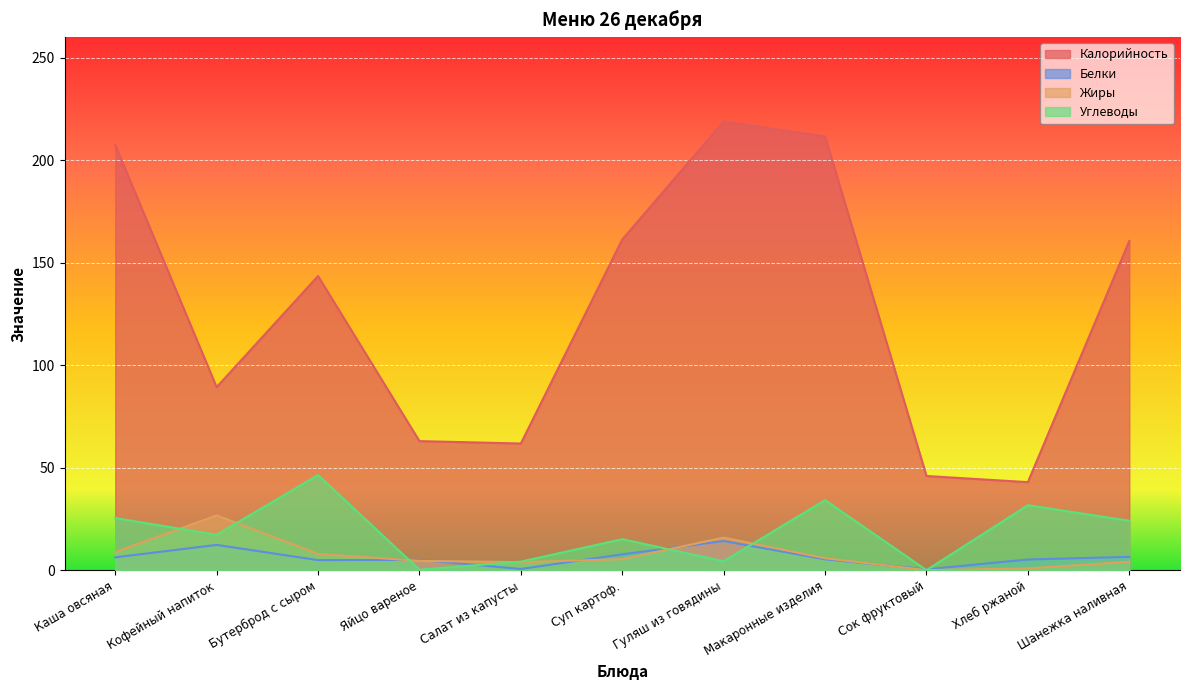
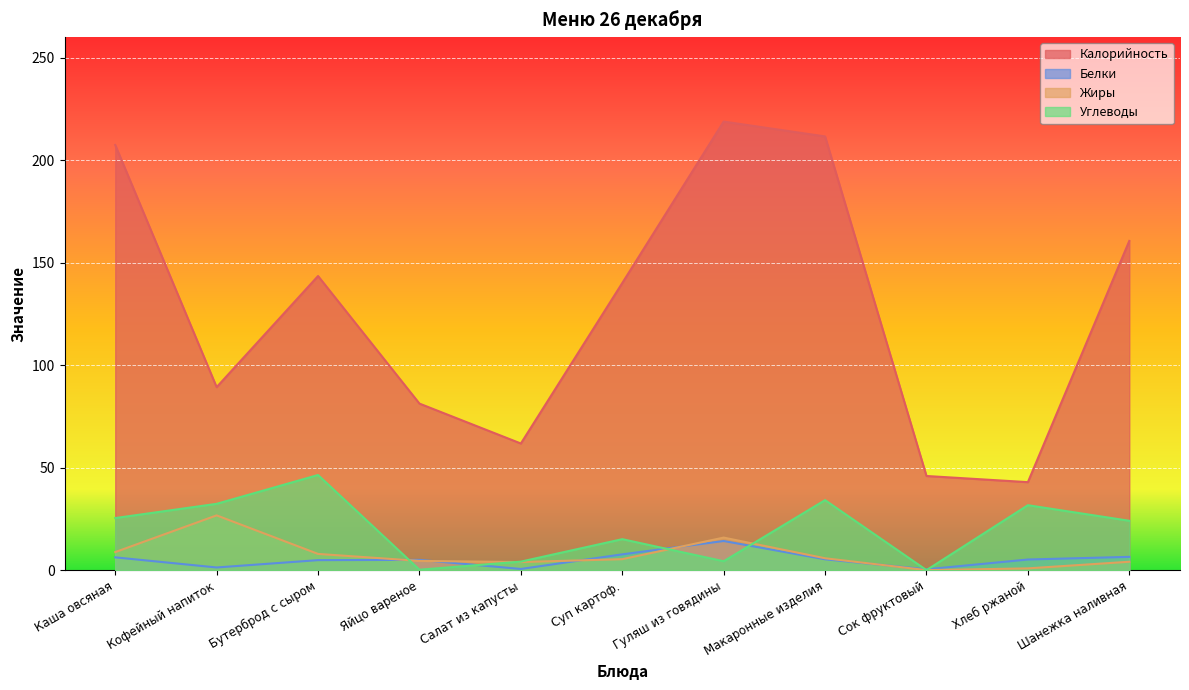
  {
    "Калорийность": {
      "Каша овсяная": 207,
      "Кофейный напиток": 89,
      "Бутерброд с сыром": 144,
-     "Яйцо вареное": 63,
+     "Яйцо вареное": 81,
      "Салат из капусты": 62,
-     "Суп картоф.": 161,
+     "Суп картоф.": 140,
      "Гуляш из говядины": 219,
      "Макаронные изделия": 212,
      "Сок фруктовый": 46,
      "Хлеб ржаной": 43,
      "Шанежка наливная": 161
    },
    "Белки": {
      "Каша овсяная": 6,
-     "Кофейный напиток": 12,
+     "Кофейный напиток": 1,
      "Бутерброд с сыром": 5,
      "Салат из капусты": 1,
      "Суп картоф.": 8,
      "Гуляш из говядины": 14,
      "Хлеб ржаной": 5,
      "Шанежка наливная": 7
    },
    "Жиры": {
      "Каша овсяная": 9,
      "Кофейный напиток": 27,
      "Бутерброд с сыром": 8,
      "Суп картоф.": 5,
      "Гуляш из говядины": 16,
      "Хлеб ржаной": 1,
      "Шанежка наливная": 4
    },
    "Углеводы": {
      "Каша овсяная": 25,
-     "Кофейный напиток": 17,
+     "Кофейный напиток": 32,
      "Бутерброд с сыром": 46,
      "Яйцо вареное": 0,
      "Суп картоф.": 15,
      "Гуляш из говядины": 4,
      "Макаронные изделия": 34,
      "Хлеб ржаной": 32,
      "Шанежка наливная": 24
    }
  }
